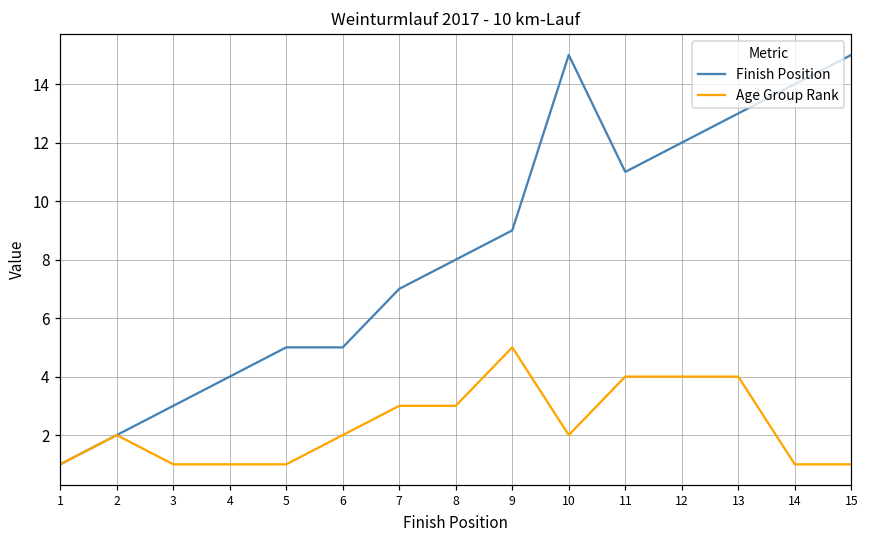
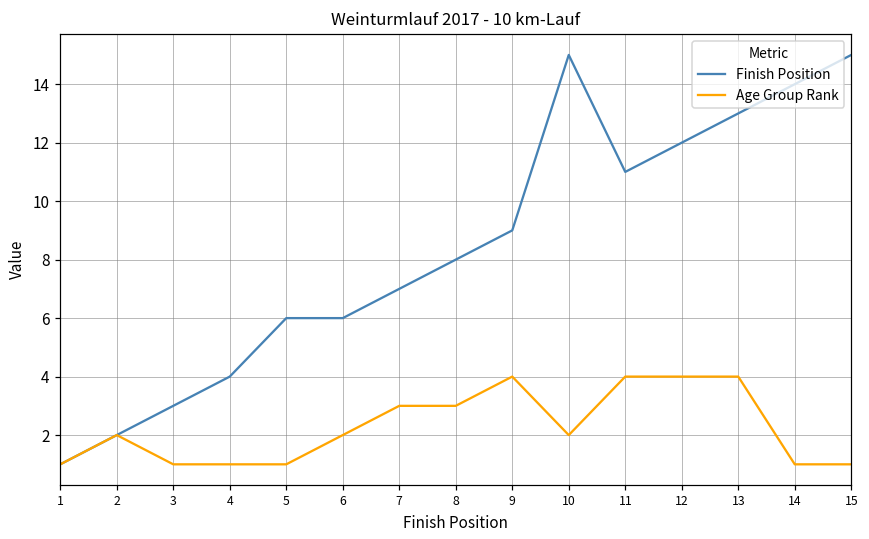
  {
    "Finish Position": {
      "3": 3,
      "4": 4,
-     "5": 5,
-     "6": 5,
+     "5": 6,
+     "6": 6,
      "7": 7,
      "8": 8,
      "9": 9,
      "10": 15,
      "11": 11,
      "12": 12,
      "13": 13,
      "15": 15
    },
    "Age Group Rank": {
      "3": 1,
      "4": 1,
      "5": 1,
      "6": 2,
      "7": 3,
      "8": 3,
-     "9": 5,
+     "9": 4,
      "10": 2,
      "11": 4,
      "12": 4,
      "13": 4,
      "14": 1,
      "15": 1
    }
  }
